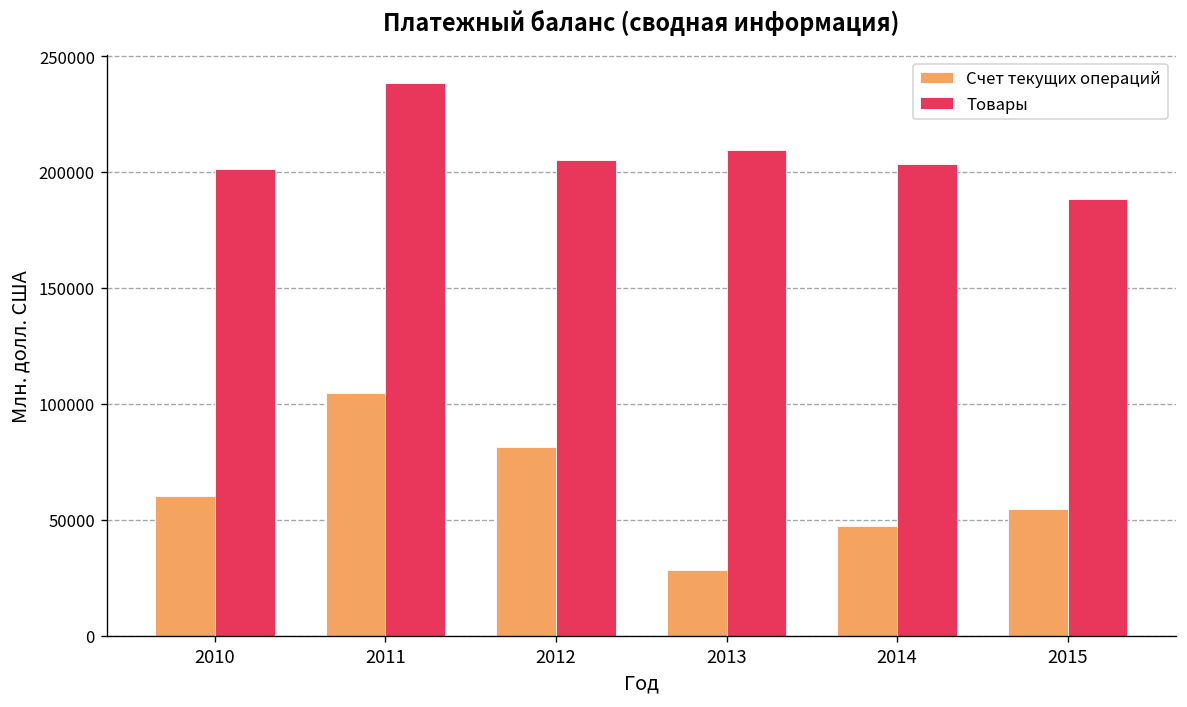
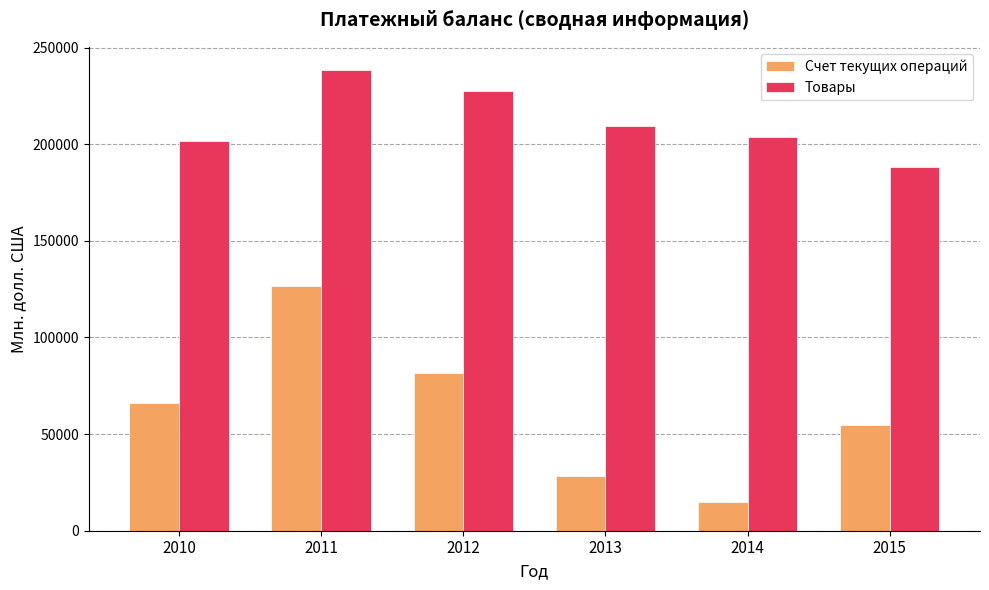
  {
    "Счет текущих операций": {
-     "2010": 60000,
-     "2011": 105000,
+     "2010": 66000,
+     "2011": 127000,
      "2012": 81000,
      "2013": 29000,
-     "2014": 47000,
+     "2014": 15000,
      "2015": 55000
    },
    "Товары": {
      "2010": 201000,
      "2011": 238000,
-     "2012": 205000,
+     "2012": 228000,
      "2013": 210000,
      "2014": 204000,
      "2015": 188000
    }
  }
